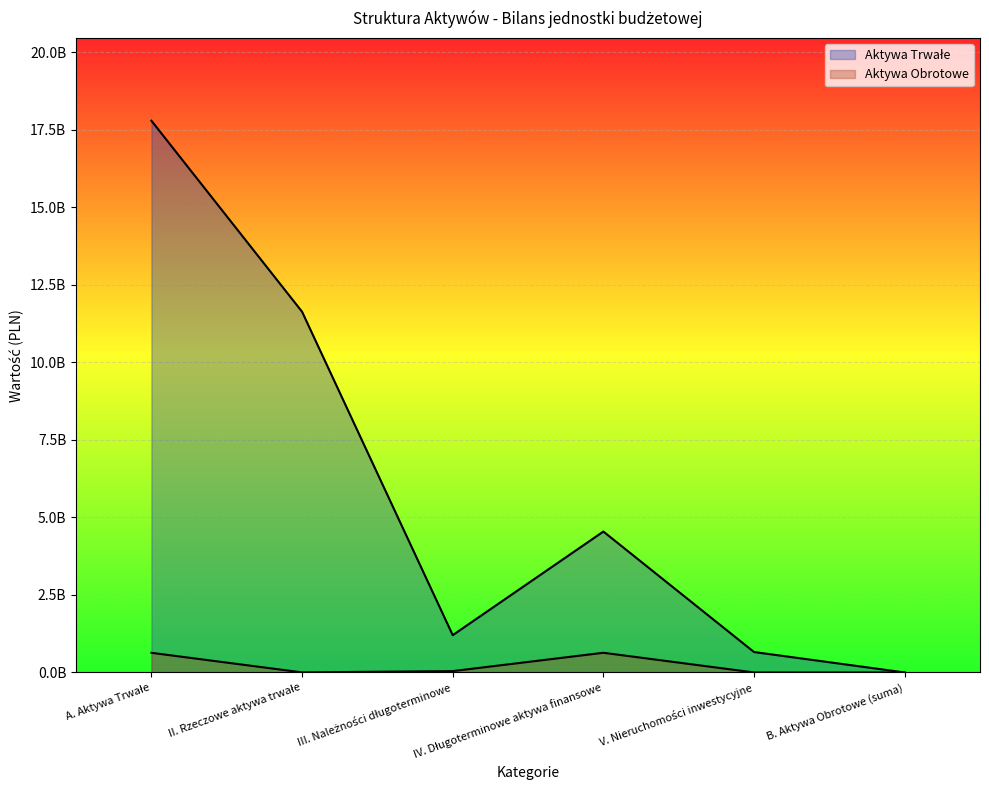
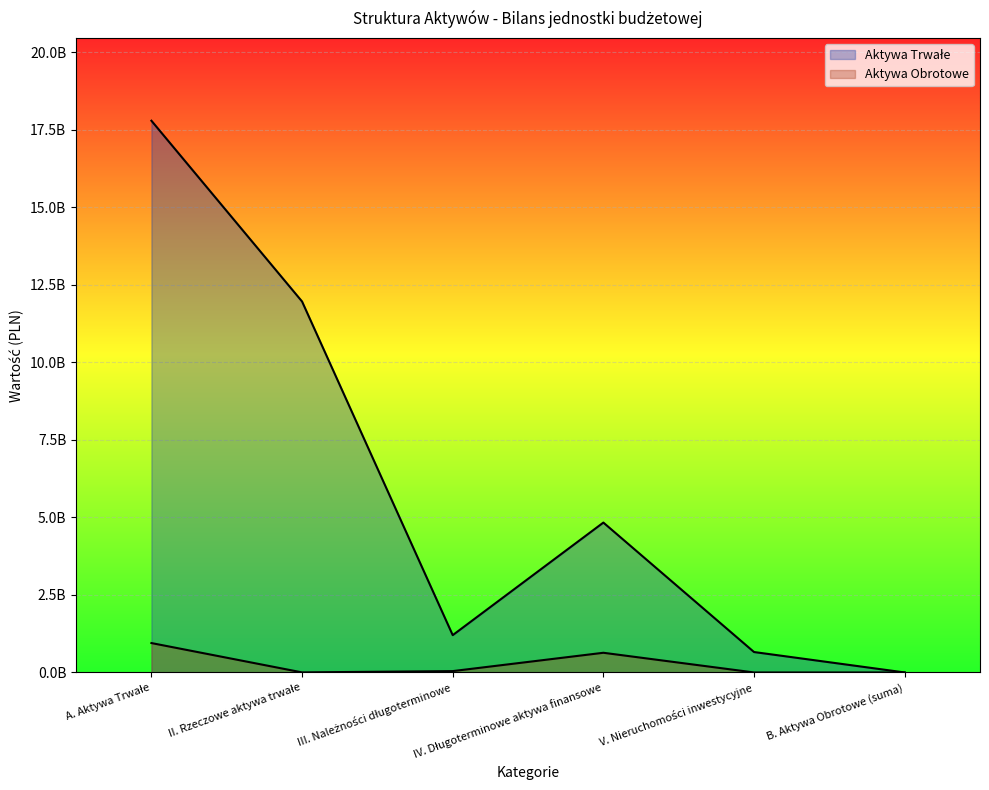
  {
    "Aktywa Trwałe": {
      "A. Aktywa Trwałe": 17800000000,
-     "II. Rzeczowe aktywa trwałe": 11600000000,
+     "II. Rzeczowe aktywa trwałe": 12000000000,
      "III. Należności długoterminowe": 1200000000,
-     "IV. Długoterminowe aktywa finansowe": 4500000000,
+     "IV. Długoterminowe aktywa finansowe": 4800000000,
      "V. Nieruchomości inwestycyjne": 700000000
    },
    "Aktywa Obrotowe": {
-     "A. Aktywa Trwałe": 600000000,
+     "A. Aktywa Trwałe": 900000000,
      "II. Rzeczowe aktywa trwałe": 0,
      "III. Należności długoterminowe": 0,
      "IV. Długoterminowe aktywa finansowe": 600000000,
      "V. Nieruchomości inwestycyjne": 0
    }
  }
